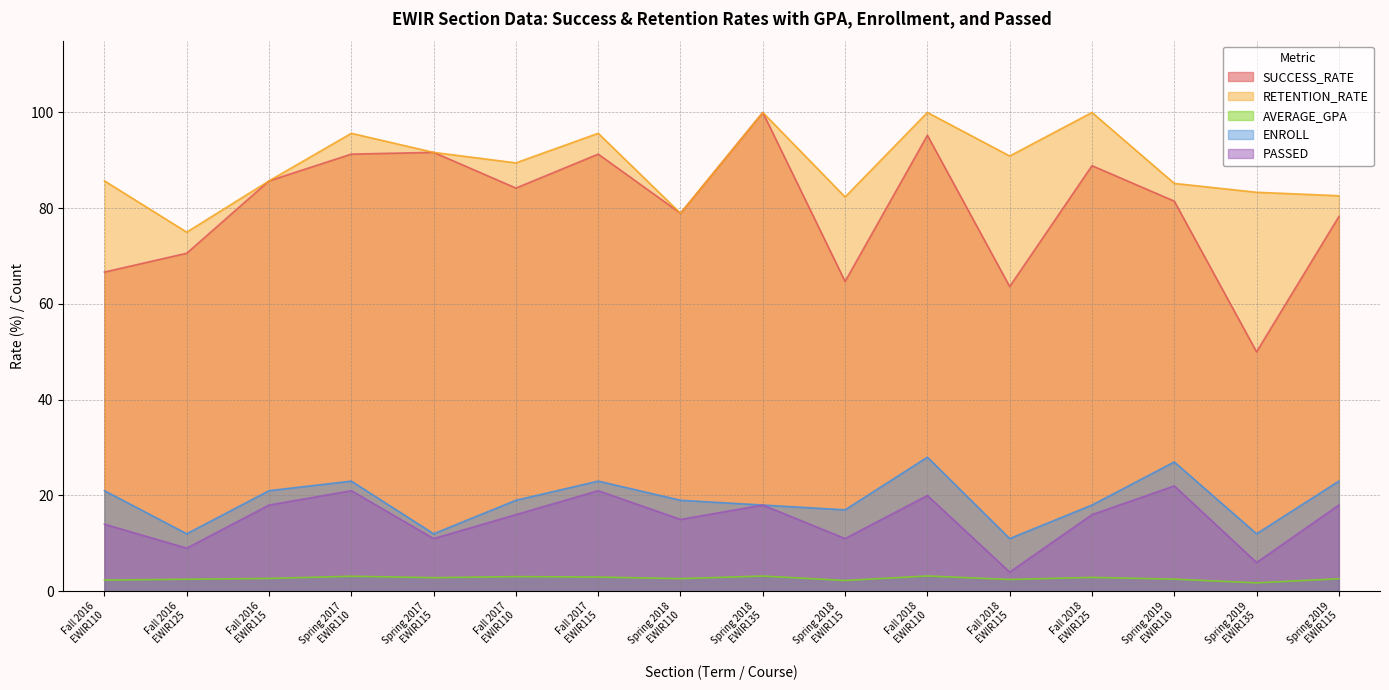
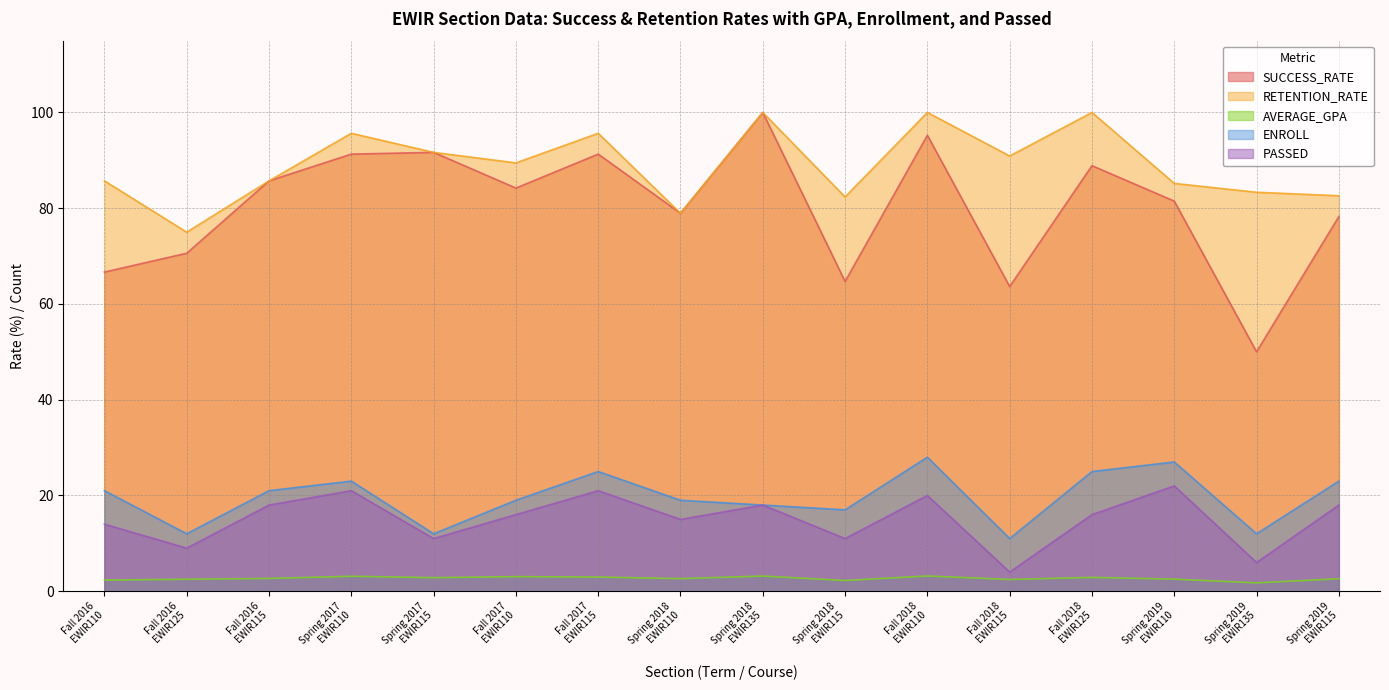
  {
    "SUCCESS_RATE": {
      "Fall 2016 EWIR110": 67,
      "Fall 2016 EWIR125": 71,
      "Spring 2017 EWIR110": 91,
      "Fall 2017 EWIR110": 84,
      "Fall 2017 EWIR115": 91,
      "Spring 2018 EWIR115": 65,
      "Fall 2018 EWIR110": 95,
      "Fall 2018 EWIR115": 64,
      "Fall 2018 EWIR125": 89,
      "Spring 2019 EWIR110": 81,
      "Spring 2019 EWIR135": 50,
      "Spring 2019 EWIR115": 78
    },
    "RETENTION_RATE": {
      "Fall 2016 EWIR110": 86,
      "Fall 2016 EWIR125": 75,
      "Spring 2017 EWIR110": 96,
      "Fall 2017 EWIR110": 89,
      "Fall 2017 EWIR115": 96,
      "Spring 2018 EWIR115": 82,
      "Fall 2018 EWIR110": 100,
      "Fall 2018 EWIR115": 91,
      "Fall 2018 EWIR125": 100,
      "Spring 2019 EWIR110": 85,
      "Spring 2019 EWIR135": 83,
      "Spring 2019 EWIR115": 83
    },
    "AVERAGE_GPA": {
      "Fall 2016 EWIR110": 2,
      "Fall 2016 EWIR125": 3,
      "Fall 2016 EWIR115": 3,
      "Spring 2017 EWIR110": 3,
      "Spring 2017 EWIR115": 3,
      "Fall 2017 EWIR110": 3,
      "Fall 2017 EWIR115": 3,
      "Spring 2018 EWIR110": 3,
      "Spring 2018 EWIR135": 3,
      "Spring 2018 EWIR115": 2,
      "Fall 2018 EWIR110": 3,
      "Fall 2018 EWIR115": 2,
      "Fall 2018 EWIR125": 3,
      "Spring 2019 EWIR110": 3,
      "Spring 2019 EWIR135": 2,
      "Spring 2019 EWIR115": 3
    },
    "ENROLL": {
      "Fall 2016 EWIR110": 21,
      "Fall 2016 EWIR125": 12,
      "Fall 2016 EWIR115": 21,
      "Spring 2017 EWIR110": 23,
      "Spring 2017 EWIR115": 12,
      "Fall 2017 EWIR110": 19,
-     "Fall 2017 EWIR115": 23,
+     "Fall 2017 EWIR115": 25,
      "Spring 2018 EWIR110": 19,
      "Spring 2018 EWIR115": 17,
      "Fall 2018 EWIR110": 28,
      "Fall 2018 EWIR115": 11,
-     "Fall 2018 EWIR125": 18,
+     "Fall 2018 EWIR125": 25,
      "Spring 2019 EWIR110": 27,
      "Spring 2019 EWIR135": 12,
      "Spring 2019 EWIR115": 23
    },
    "PASSED": {
      "Fall 2016 EWIR110": 14,
      "Fall 2016 EWIR125": 9,
      "Fall 2016 EWIR115": 18,
      "Spring 2017 EWIR110": 21,
      "Spring 2017 EWIR115": 11,
      "Fall 2017 EWIR110": 16,
      "Fall 2017 EWIR115": 21,
      "Spring 2018 EWIR110": 15,
      "Spring 2018 EWIR115": 11,
      "Fall 2018 EWIR110": 20,
      "Fall 2018 EWIR115": 4,
      "Fall 2018 EWIR125": 16,
      "Spring 2019 EWIR110": 22,
      "Spring 2019 EWIR135": 6,
      "Spring 2019 EWIR115": 18
    }
  }
